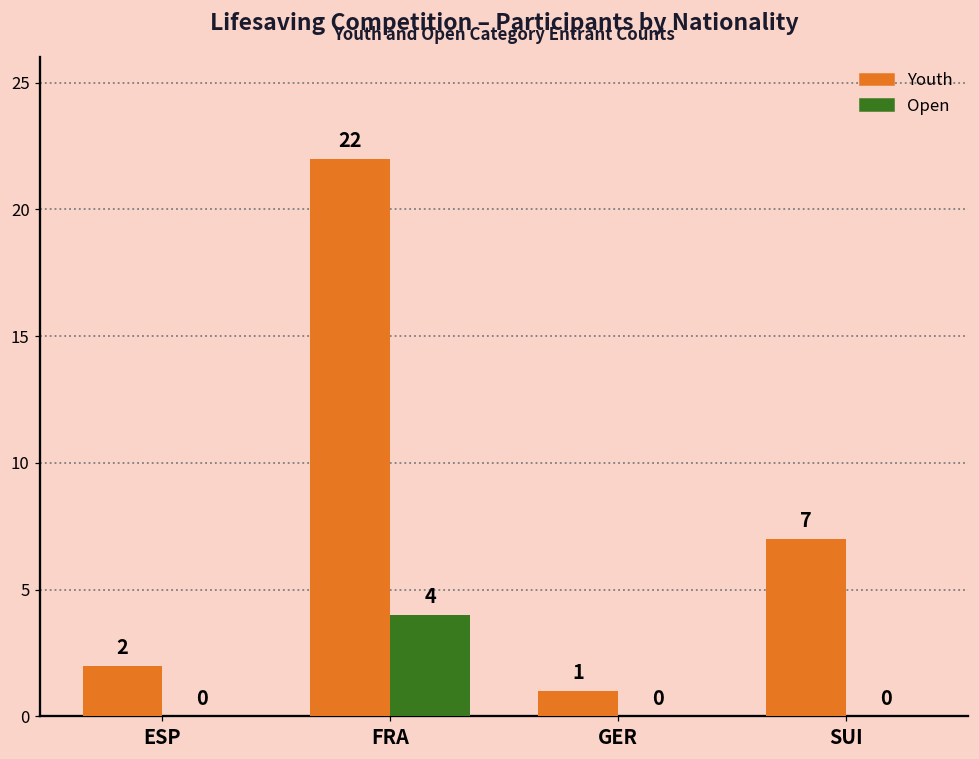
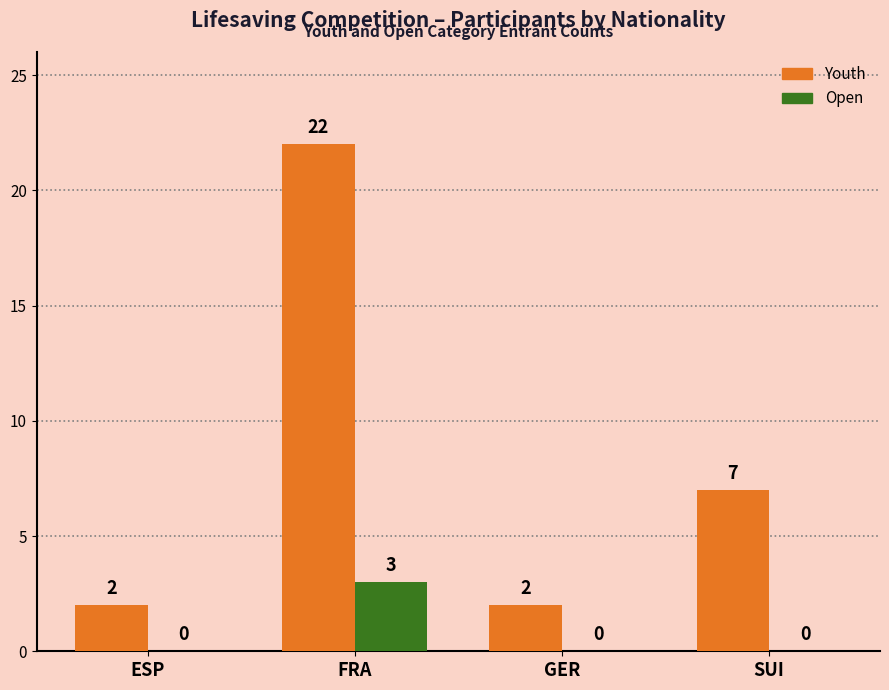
  {
    "Youth": {
      "ESP": 2,
      "FRA": 22,
-     "GER": 1,
+     "GER": 2,
      "SUI": 7
    },
    "Open": {
      "ESP": 0,
-     "FRA": 4,
+     "FRA": 3,
      "GER": 0,
      "SUI": 0
    }
  }
